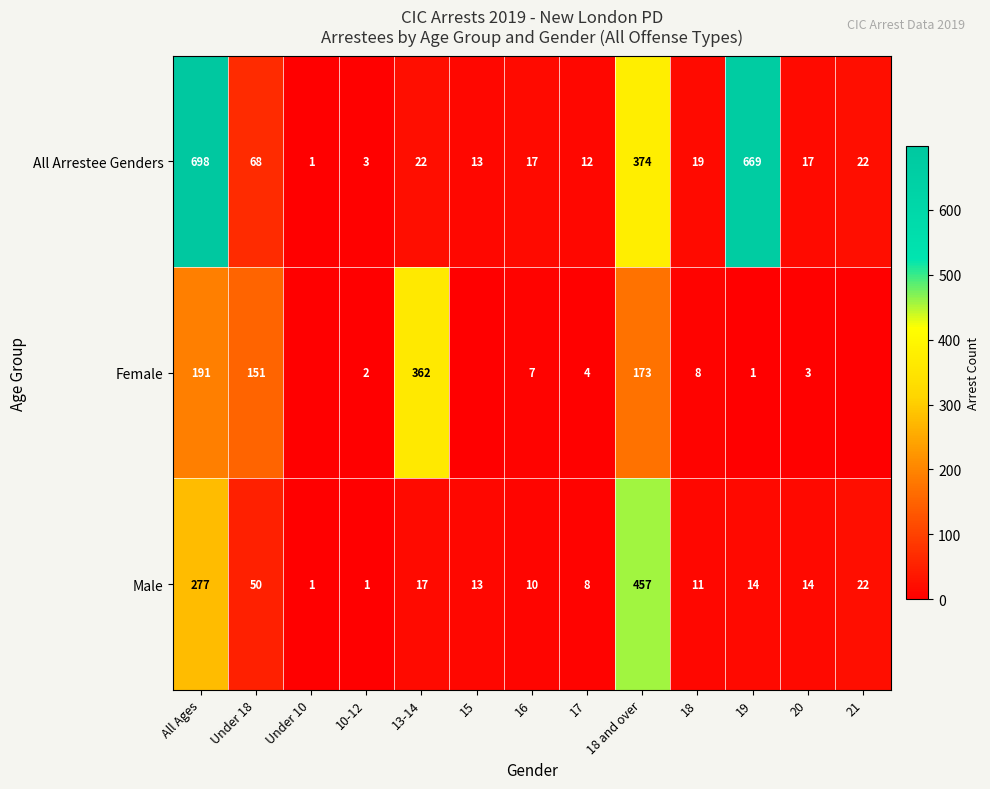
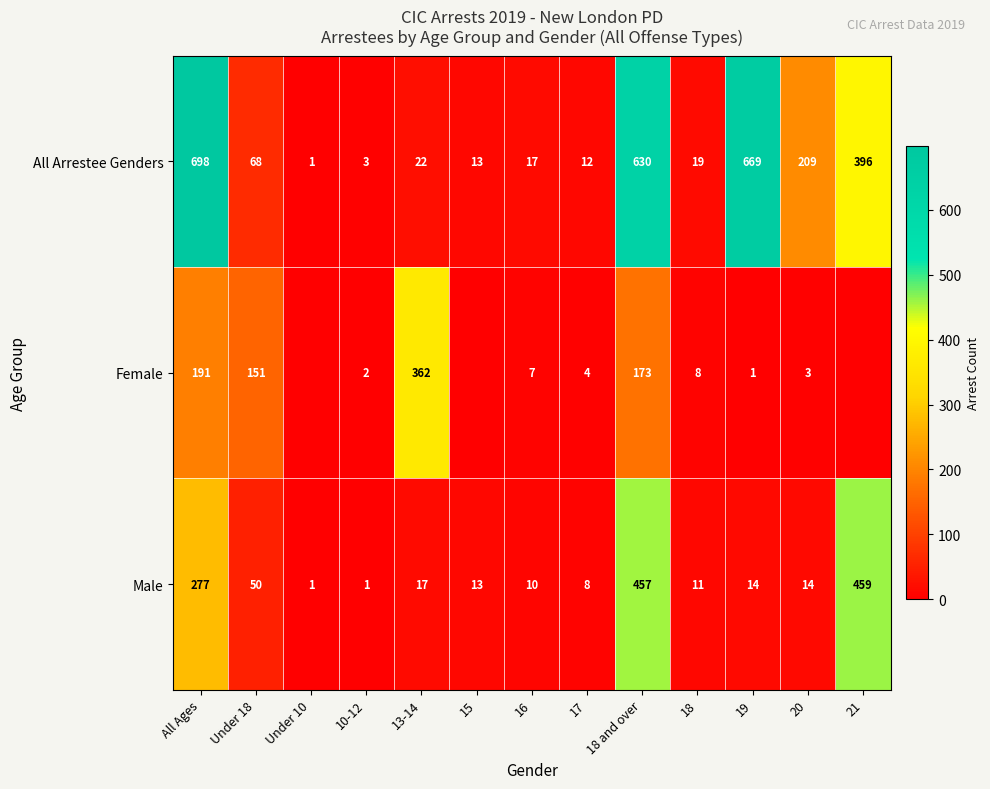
  {
    "All Arrestee Genders": {
      "All Ages": 698,
      "Under 18": 68,
      "Under 10": 1,
      "10-12": 3,
      "13-14": 22,
      "15": 13,
      "16": 17,
      "17": 12,
-     "18 and over": 374,
+     "18 and over": 630,
      "18": 19,
      "19": 669,
-     "20": 17,
-     "21": 22
+     "20": 209,
+     "21": 396
    },
    "Female": {
      "All Ages": 191,
      "Under 18": 151,
      "10-12": 2,
      "13-14": 362,
      "16": 7,
      "17": 4,
      "18 and over": 173,
      "18": 8,
      "19": 1,
      "20": 3
    },
    "Male": {
      "All Ages": 277,
      "Under 18": 50,
      "Under 10": 1,
      "10-12": 1,
      "13-14": 17,
      "15": 13,
      "16": 10,
      "17": 8,
      "18 and over": 457,
      "18": 11,
      "19": 14,
      "20": 14,
-     "21": 22
+     "21": 459
    }
  }
